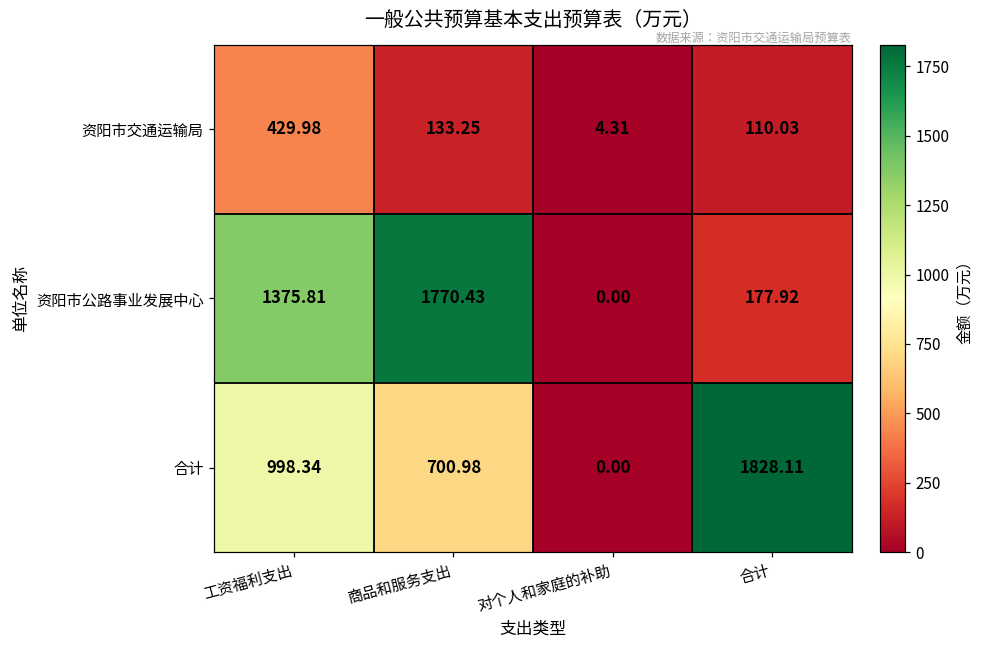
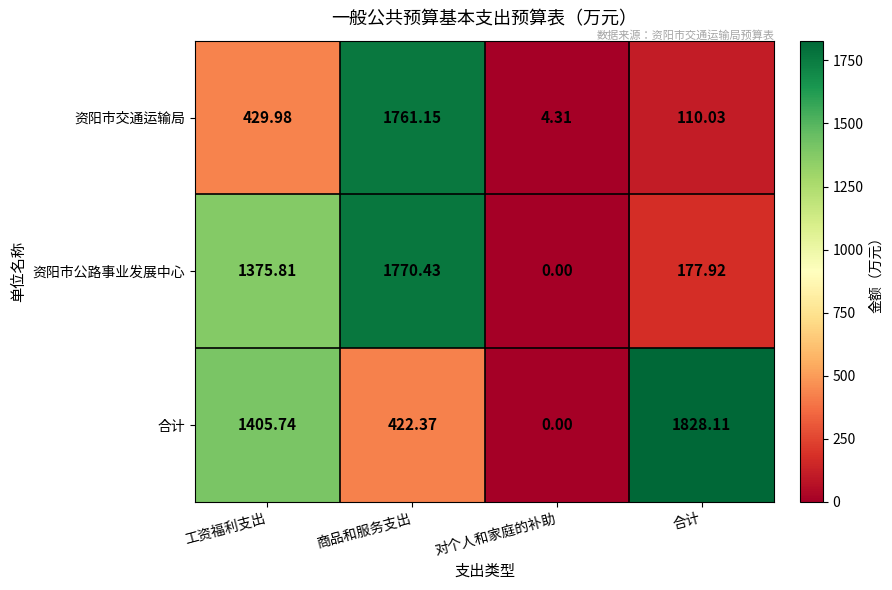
  {
    "资阳市交通运输局": {
      "工资福利支出": 429.98,
-     "商品和服务支出": 133.25,
+     "商品和服务支出": 1761.15,
      "对个人和家庭的补助": 4.31,
      "合计": 110.03
    },
    "资阳市公路事业发展中心": {
      "工资福利支出": 1375.81,
      "商品和服务支出": 1770.43,
      "对个人和家庭的补助": 0.00,
      "合计": 177.92
    },
    "合计": {
-     "工资福利支出": 998.34,
-     "商品和服务支出": 700.98,
+     "工资福利支出": 1405.74,
+     "商品和服务支出": 422.37,
      "对个人和家庭的补助": 0.00,
      "合计": 1828.11
    }
  }
